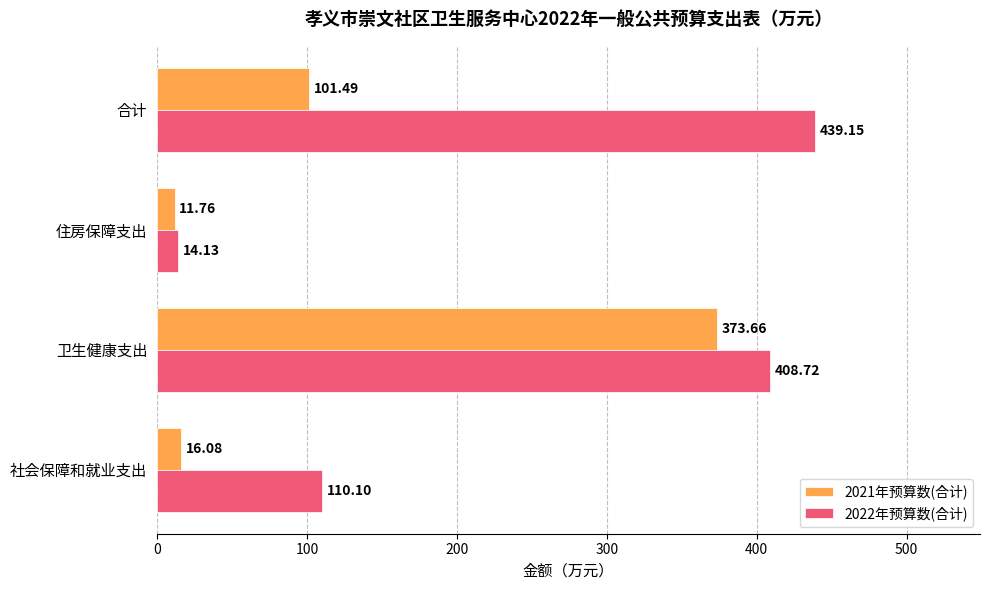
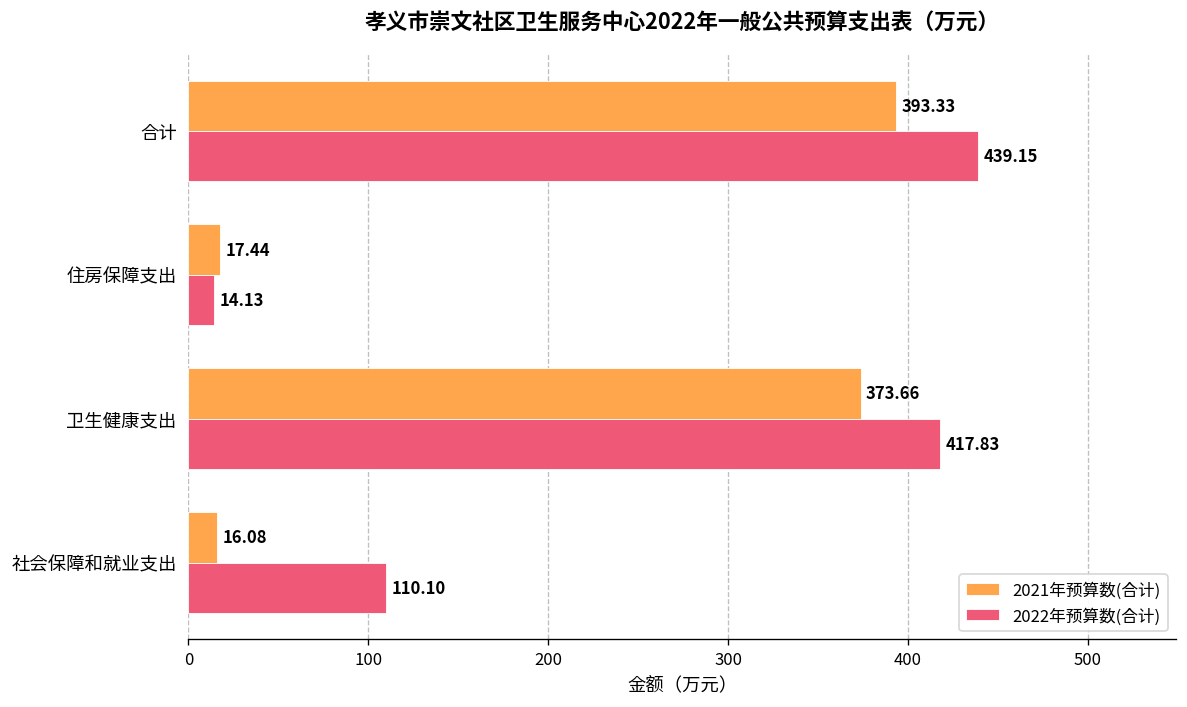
  {
    "2021年预算数(合计)": {
-     "合计": 101.49,
-     "住房保障支出": 11.76,
+     "合计": 393.33,
+     "住房保障支出": 17.44,
      "卫生健康支出": 373.66,
      "社会保障和就业支出": 16.08
    },
    "2022年预算数(合计)": {
      "合计": 439.15,
      "住房保障支出": 14.13,
-     "卫生健康支出": 408.72,
+     "卫生健康支出": 417.83,
      "社会保障和就业支出": 110.10
    }
  }
